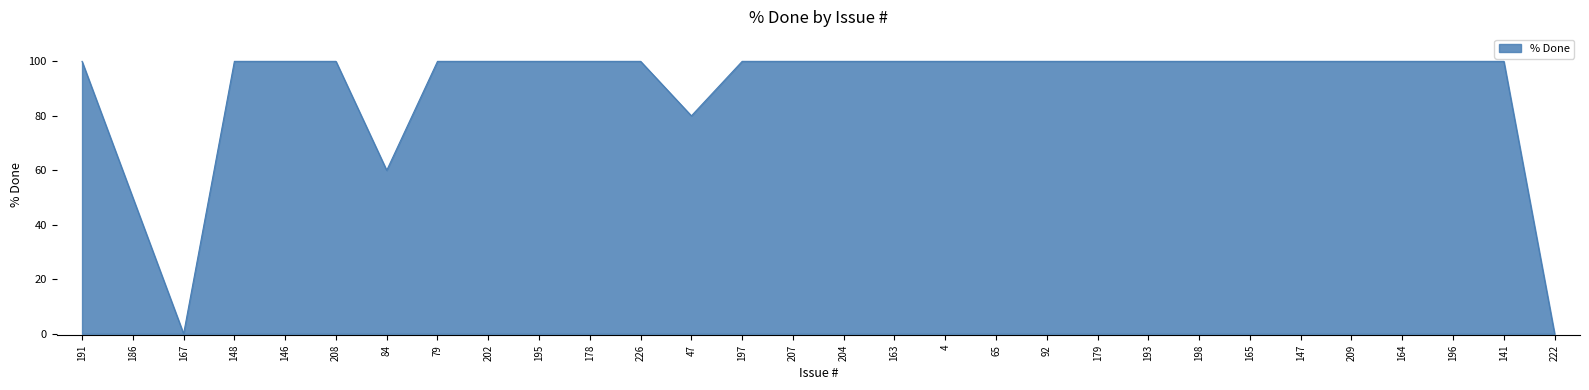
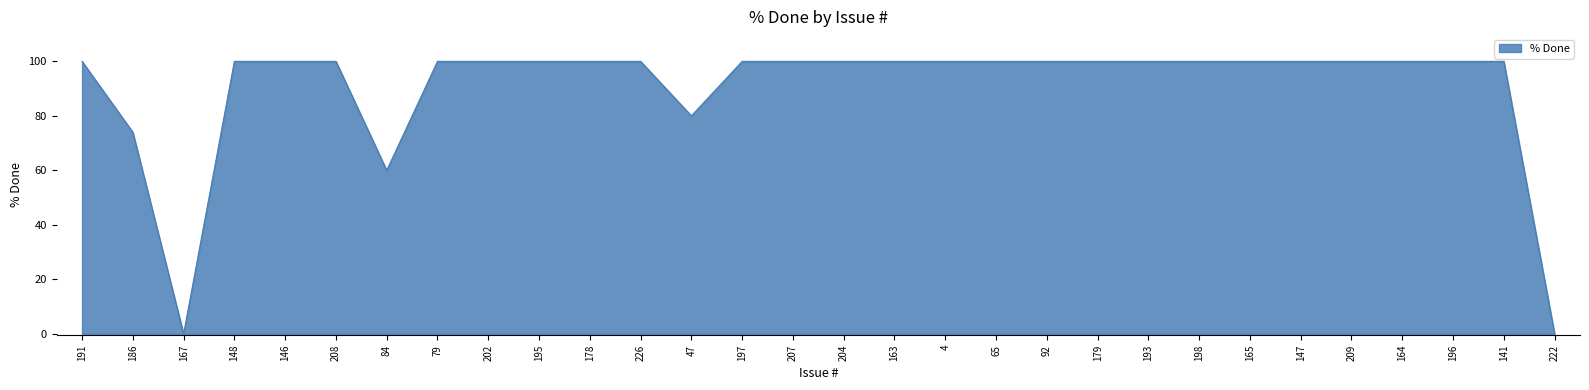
  {
    "191": 100,
-   "186": 50,
+   "186": 74,
    "167": 0,
    "148": 100,
    "146": 100,
    "208": 100,
    "84": 60,
    "79": 100,
    "202": 100,
    "195": 100,
    "178": 100,
    "226": 100,
    "47": 80,
    "197": 100,
    "207": 100,
    "204": 100,
    "163": 100,
    "4": 100,
    "65": 100,
    "92": 100,
    "179": 100,
    "193": 100,
    "198": 100,
    "165": 100,
    "147": 100,
    "209": 100,
    "164": 100,
    "196": 100,
    "141": 100,
    "222": 0
  }
